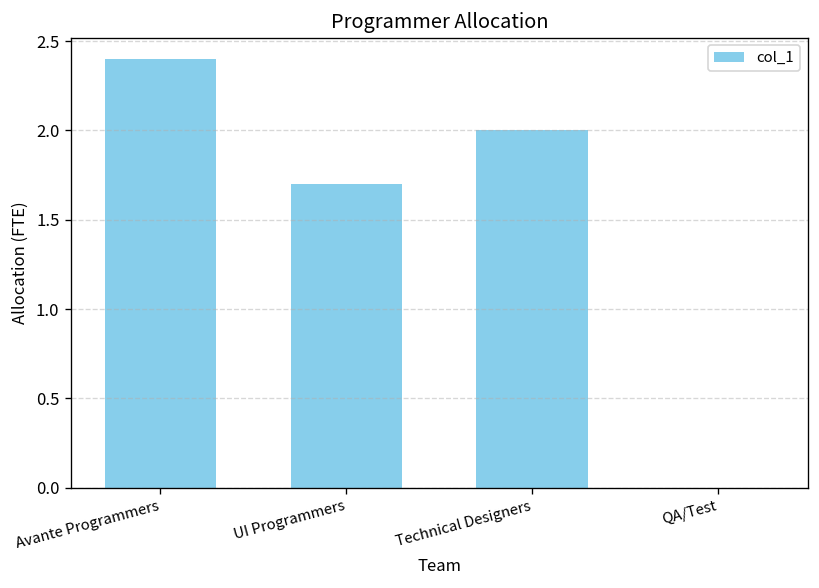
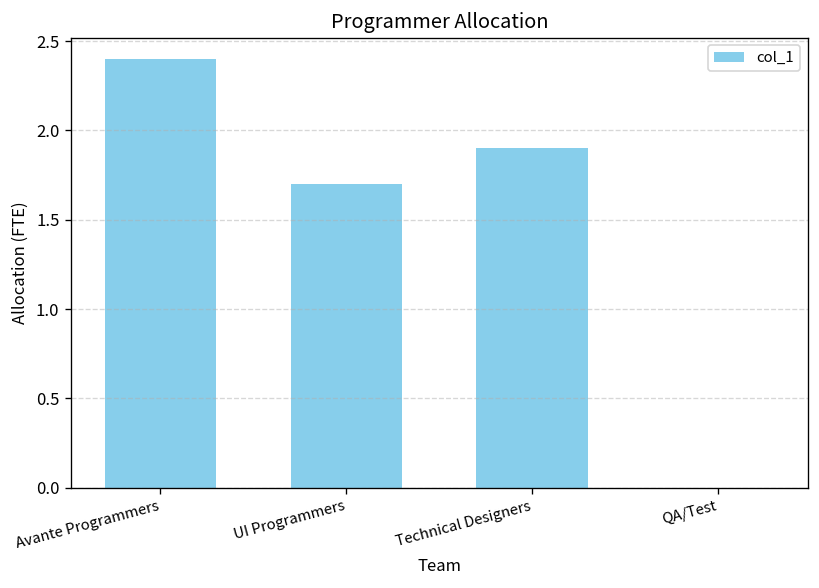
  {
    "Avante Programmers": 2.4,
    "UI Programmers": 1.7,
-   "Technical Designers": 2.0,
+   "Technical Designers": 1.9,
    "QA/Test": 0.0
  }
